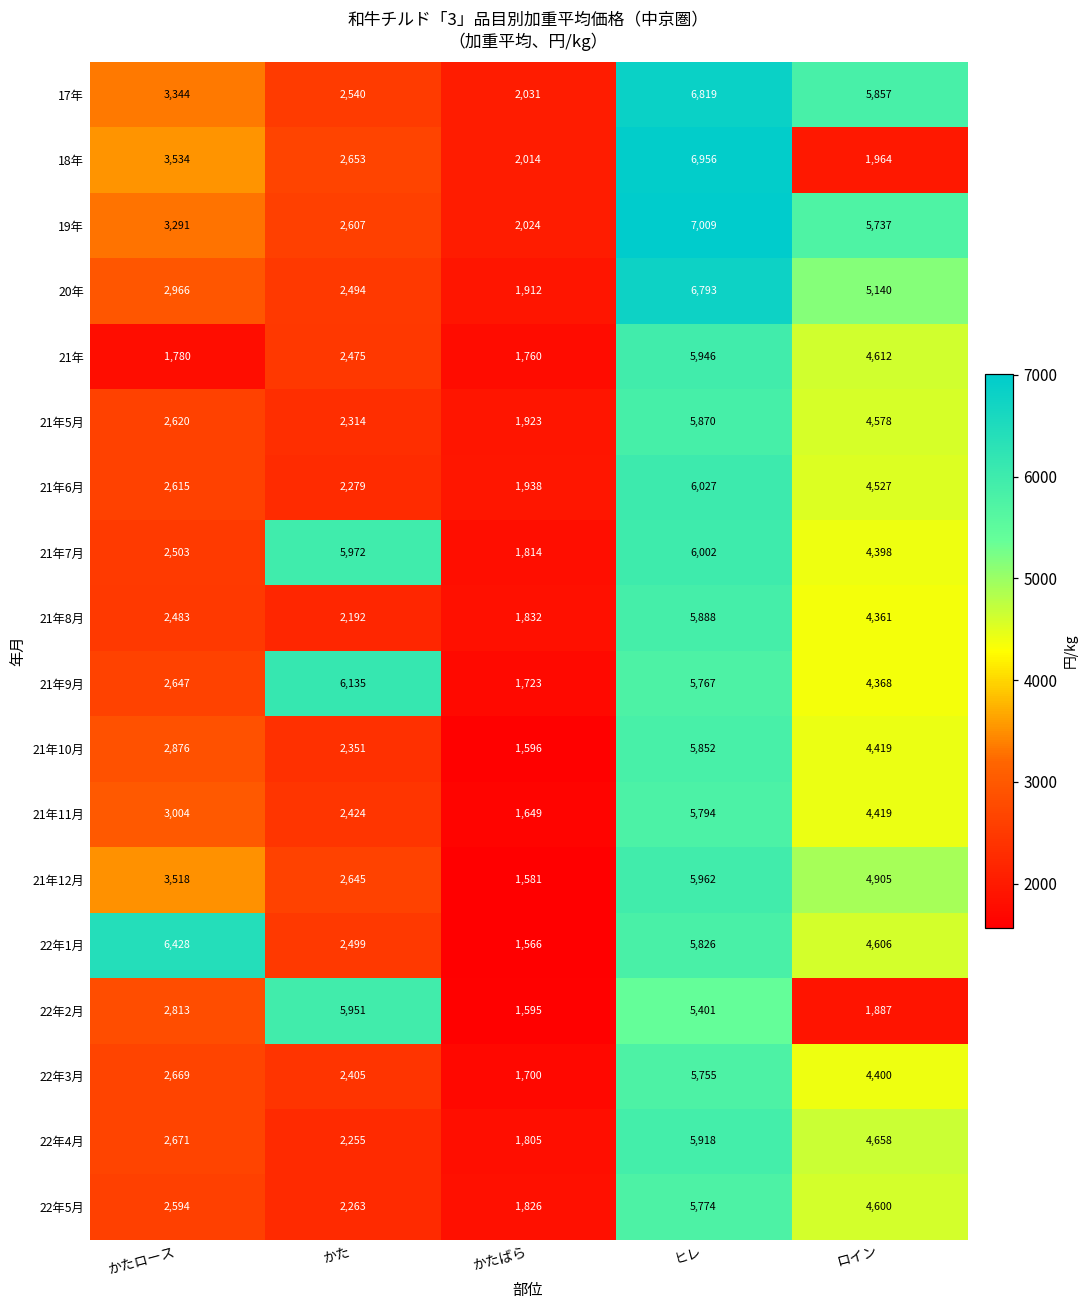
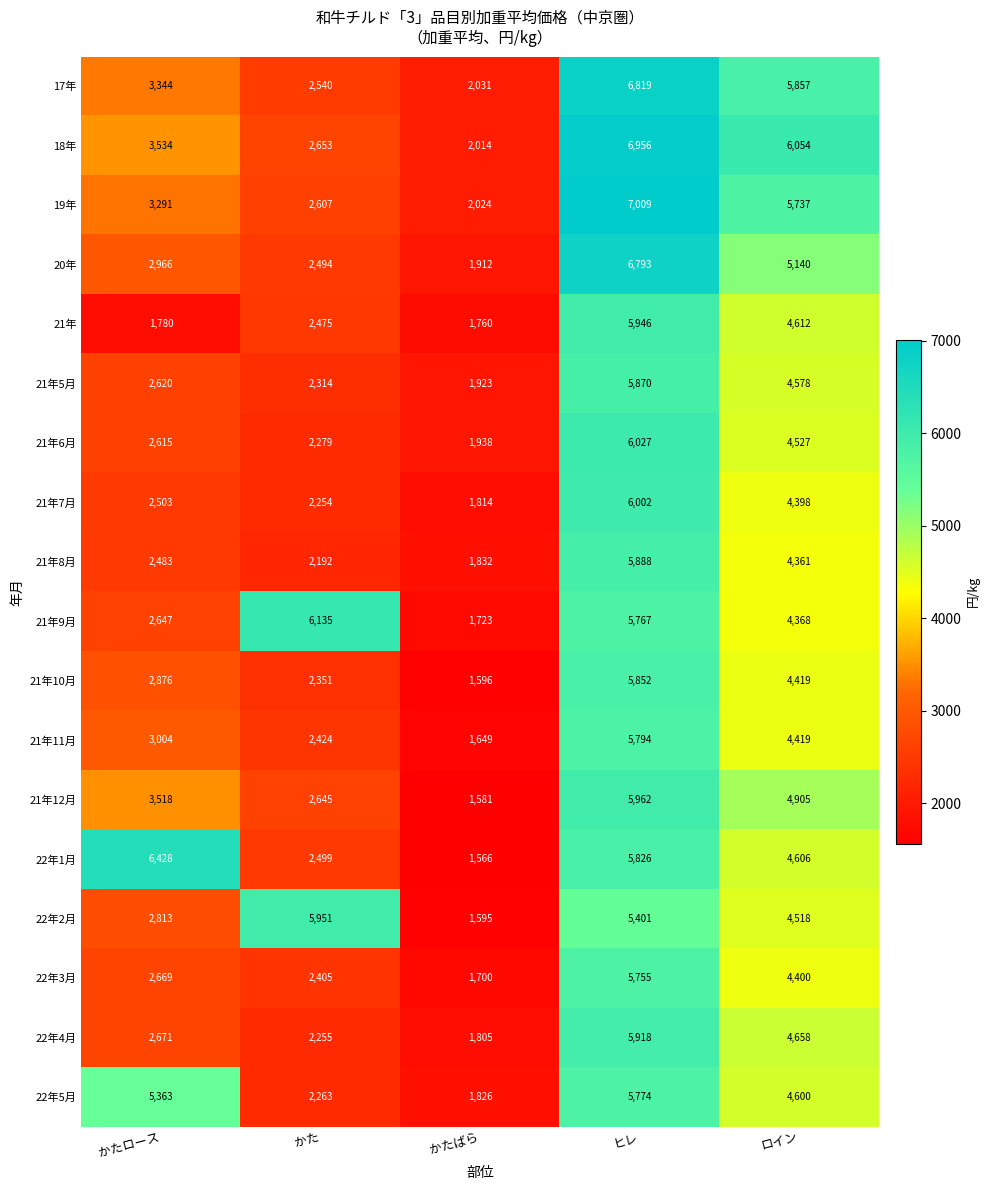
  {
    "17年": {
      "かたロース": "3,344",
      "かた": "2,540",
      "かたばら": "2,031",
      "ヒレ": "6,819",
      "ロイン": "5,857"
    },
    "18年": {
      "かたロース": "3,534",
      "かた": "2,653",
      "かたばら": "2,014",
      "ヒレ": "6,956",
-     "ロイン": "1,964"
+     "ロイン": "6,054"
    },
    "19年": {
      "かたロース": "3,291",
      "かた": "2,607",
      "かたばら": "2,024",
      "ヒレ": "7,009",
      "ロイン": "5,737"
    },
    "20年": {
      "かたロース": "2,966",
      "かた": "2,494",
      "かたばら": "1,912",
      "ヒレ": "6,793",
      "ロイン": "5,140"
    },
    "21年": {
      "かたロース": "1,780",
      "かた": "2,475",
      "かたばら": "1,760",
      "ヒレ": "5,946",
      "ロイン": "4,612"
    },
    "21年5月": {
      "かたロース": "2,620",
      "かた": "2,314",
      "かたばら": "1,923",
      "ヒレ": "5,870",
      "ロイン": "4,578"
    },
    "21年6月": {
      "かたロース": "2,615",
      "かた": "2,279",
      "かたばら": "1,938",
      "ヒレ": "6,027",
      "ロイン": "4,527"
    },
    "21年7月": {
      "かたロース": "2,503",
-     "かた": "5,972",
+     "かた": "2,254",
      "かたばら": "1,814",
      "ヒレ": "6,002",
      "ロイン": "4,398"
    },
    "21年8月": {
      "かたロース": "2,483",
      "かた": "2,192",
      "かたばら": "1,832",
      "ヒレ": "5,888",
      "ロイン": "4,361"
    },
    "21年9月": {
      "かたロース": "2,647",
      "かた": "6,135",
      "かたばら": "1,723",
      "ヒレ": "5,767",
      "ロイン": "4,368"
    },
    "21年10月": {
      "かたロース": "2,876",
      "かた": "2,351",
      "かたばら": "1,596",
      "ヒレ": "5,852",
      "ロイン": "4,419"
    },
    "21年11月": {
      "かたロース": "3,004",
      "かた": "2,424",
      "かたばら": "1,649",
      "ヒレ": "5,794",
      "ロイン": "4,419"
    },
    "21年12月": {
      "かたロース": "3,518",
      "かた": "2,645",
      "かたばら": "1,581",
      "ヒレ": "5,962",
      "ロイン": "4,905"
    },
    "22年1月": {
      "かたロース": "6,428",
      "かた": "2,499",
      "かたばら": "1,566",
      "ヒレ": "5,826",
      "ロイン": "4,606"
    },
    "22年2月": {
      "かたロース": "2,813",
      "かた": "5,951",
      "かたばら": "1,595",
      "ヒレ": "5,401",
-     "ロイン": "1,887"
+     "ロイン": "4,518"
    },
    "22年3月": {
      "かたロース": "2,669",
      "かた": "2,405",
      "かたばら": "1,700",
      "ヒレ": "5,755",
      "ロイン": "4,400"
    },
    "22年4月": {
      "かたロース": "2,671",
      "かた": "2,255",
      "かたばら": "1,805",
      "ヒレ": "5,918",
      "ロイン": "4,658"
    },
    "22年5月": {
-     "かたロース": "2,594",
+     "かたロース": "5,363",
      "かた": "2,263",
      "かたばら": "1,826",
      "ヒレ": "5,774",
      "ロイン": "4,600"
    }
  }
